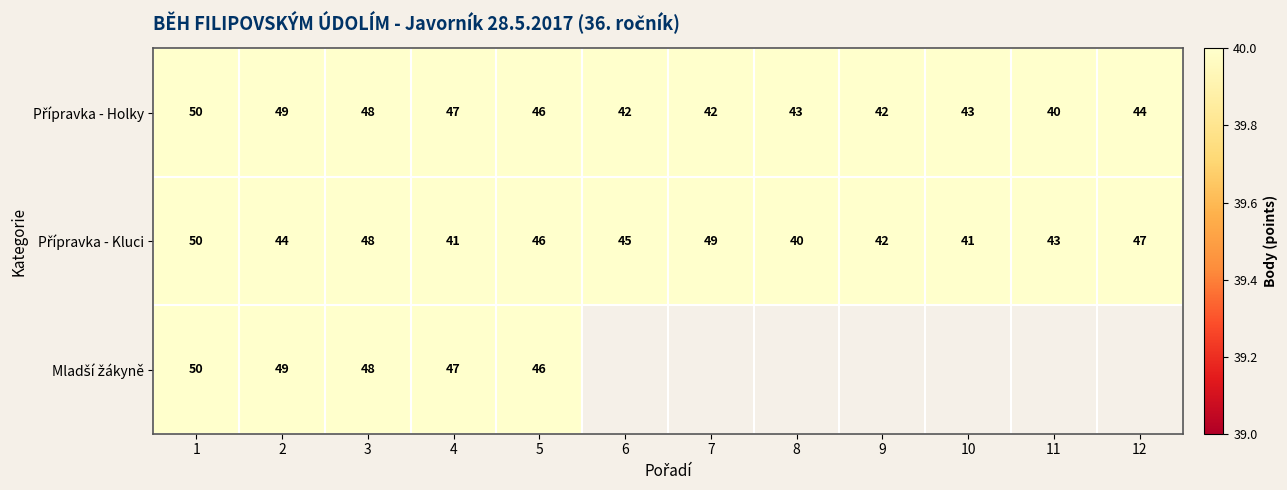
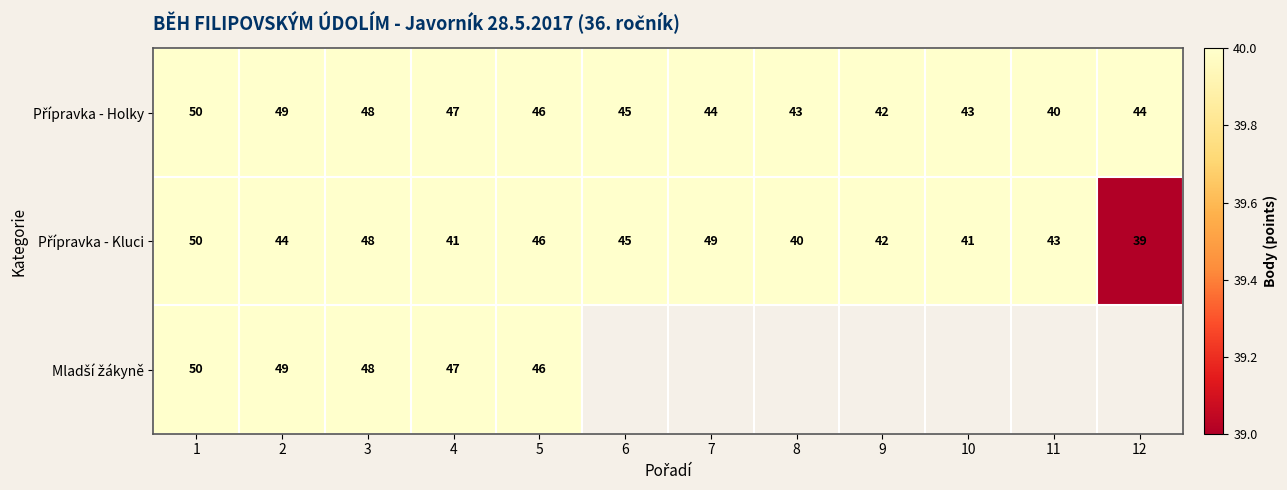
  {
    "Přípravka - Holky": {
      "1": 50,
      "2": 49,
      "3": 48,
      "4": 47,
      "5": 46,
-     "6": 42,
-     "7": 42,
+     "6": 45,
+     "7": 44,
      "8": 43,
      "9": 42,
      "10": 43,
      "11": 40,
      "12": 44
    },
    "Přípravka - Kluci": {
      "1": 50,
      "2": 44,
      "3": 48,
      "4": 41,
      "5": 46,
      "6": 45,
      "7": 49,
      "8": 40,
      "9": 42,
      "10": 41,
      "11": 43,
-     "12": 47
+     "12": 39
    },
    "Mladší žákyně": {
      "1": 50,
      "2": 49,
      "3": 48,
      "4": 47,
      "5": 46
    }
  }
